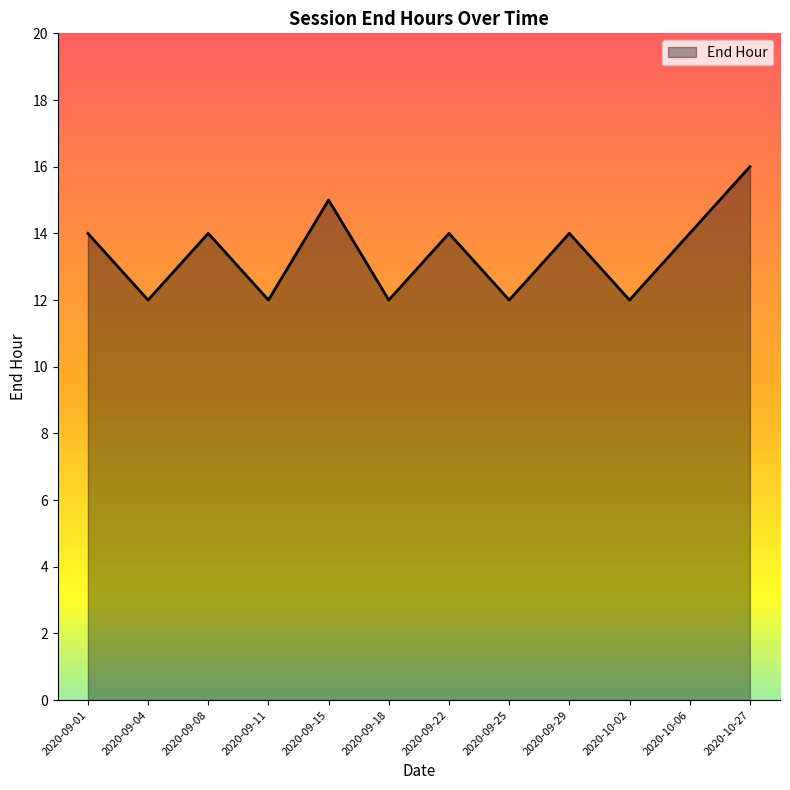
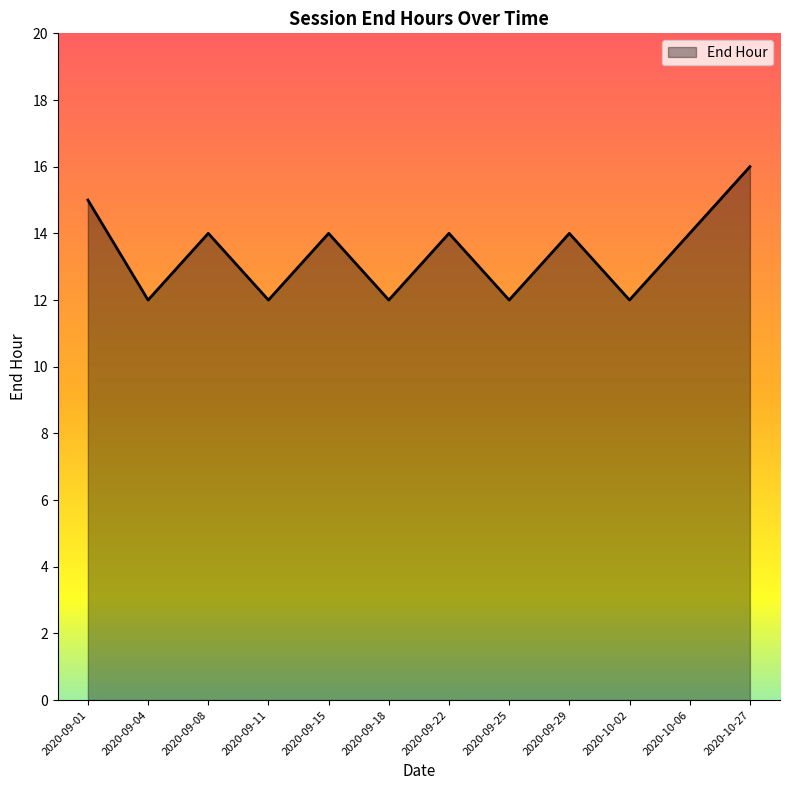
  {
-   "2020-09-01": 14,
+   "2020-09-01": 15,
    "2020-09-04": 12,
    "2020-09-08": 14,
    "2020-09-11": 12,
-   "2020-09-15": 15,
+   "2020-09-15": 14,
    "2020-09-18": 12,
    "2020-09-22": 14,
    "2020-09-25": 12,
    "2020-09-29": 14,
    "2020-10-02": 12,
    "2020-10-06": 14,
    "2020-10-27": 16
  }
